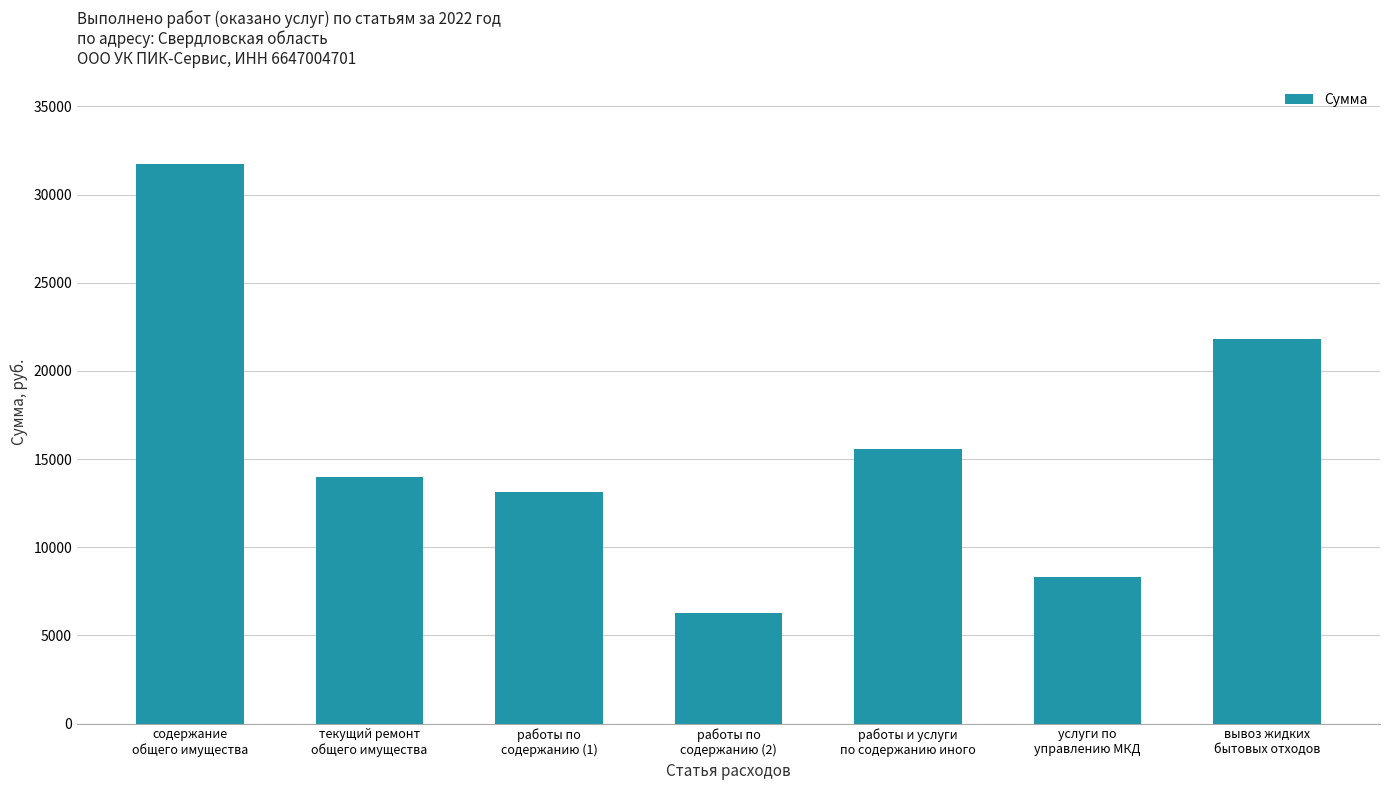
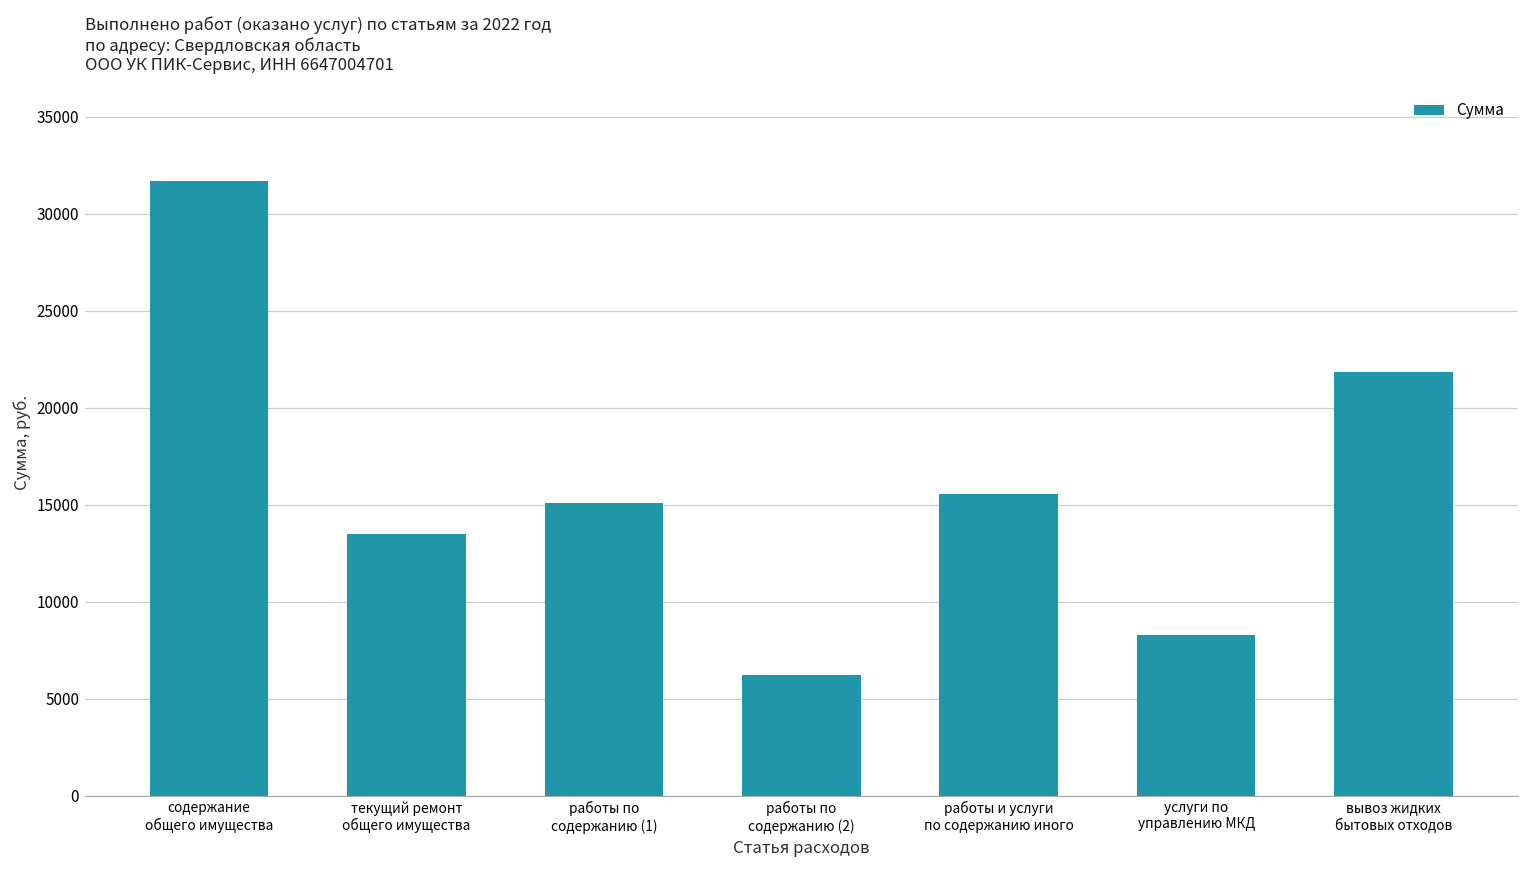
  {
    "содержание общего имущества": 31700,
-   "текущий ремонт общего имущества": 14000,
-   "работы по содержанию (1)": 13100,
+   "текущий ремонт общего имущества": 13500,
+   "работы по содержанию (1)": 15100,
    "работы по содержанию (2)": 6300,
    "работы и услуги по содержанию иного": 15600,
    "услуги по управлению МКД": 8300,
    "вывоз жидких бытовых отходов": 21800
  }
